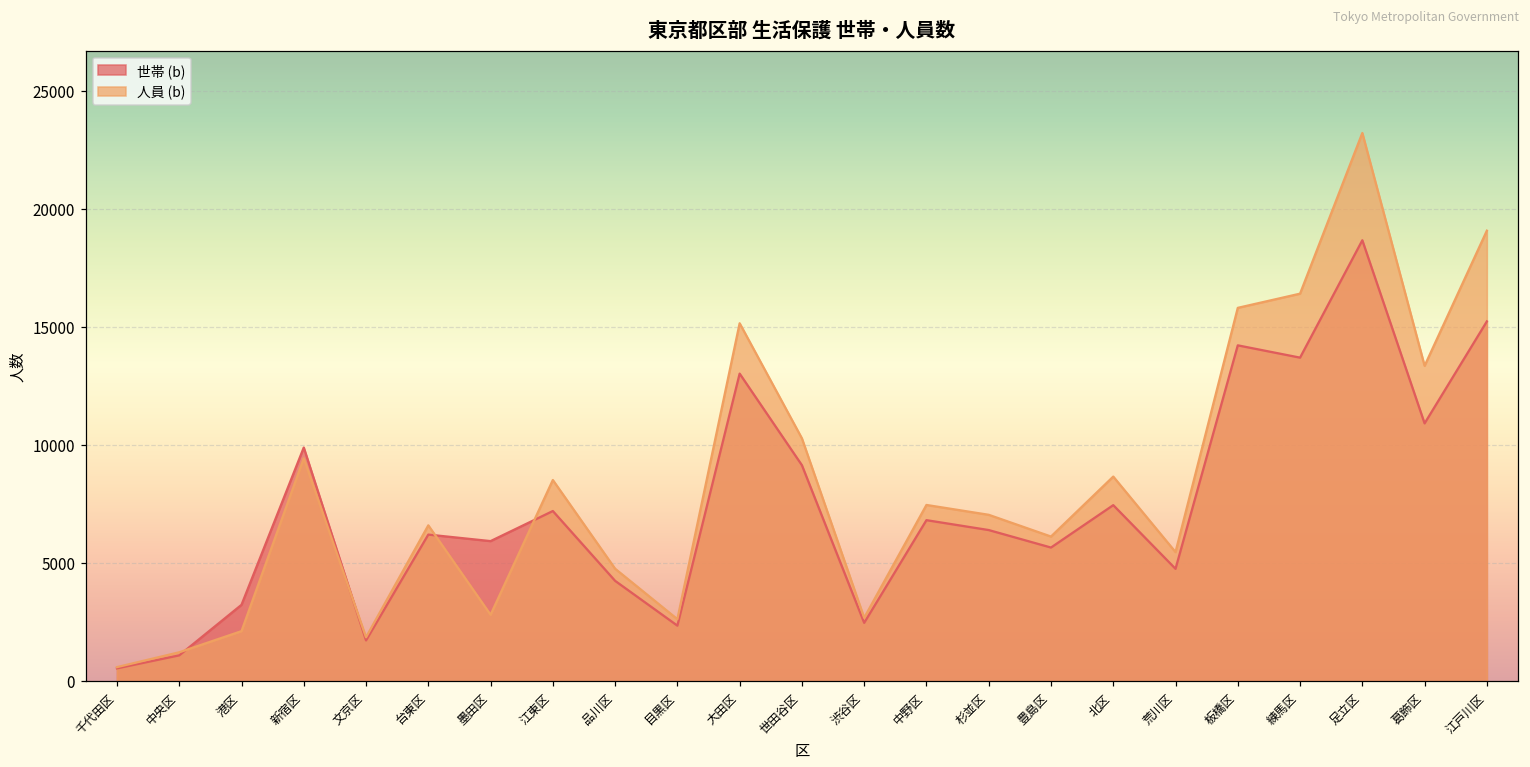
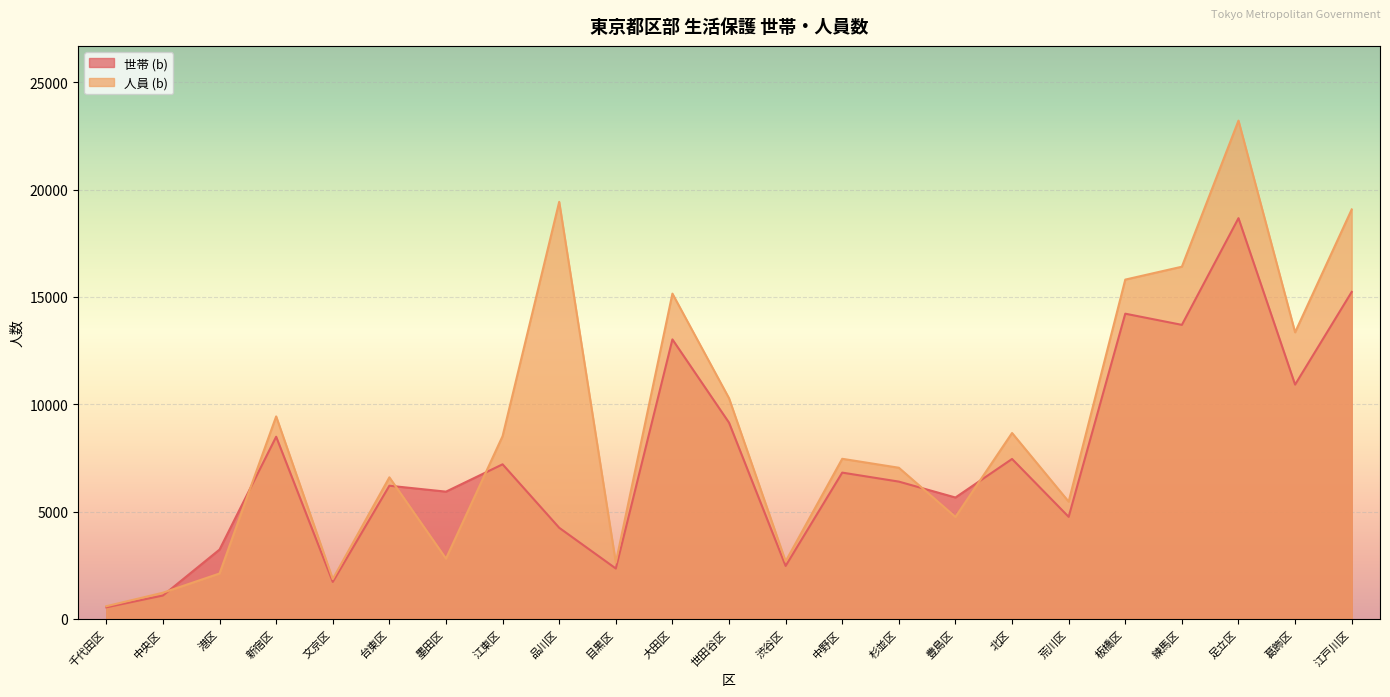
  {
    "世帯 (b)": {
      "中央区": 1100,
      "港区": 3200,
-     "新宿区": 9900,
+     "新宿区": 8500,
      "文京区": 1700,
      "台東区": 6200,
      "墨田区": 5900,
      "江東区": 7200,
      "品川区": 4200,
      "目黒区": 2300,
      "大田区": 13000,
      "世田谷区": 9100,
      "渋谷区": 2500,
      "中野区": 6800,
      "杉並区": 6400,
      "豊島区": 5700,
      "北区": 7500,
      "荒川区": 4800,
      "板橋区": 14200,
      "練馬区": 13700,
      "足立区": 18700,
      "葛飾区": 10900,
      "江戸川区": 15200
    },
    "人員 (b)": {
      "中央区": 1200,
      "港区": 2100,
      "新宿区": 9400,
      "文京区": 1900,
      "台東区": 6600,
      "墨田区": 2800,
      "江東区": 8500,
-     "品川区": 4800,
+     "品川区": 19400,
      "目黒区": 2600,
      "大田区": 15200,
      "世田谷区": 10300,
      "渋谷区": 2700,
      "中野区": 7500,
      "杉並区": 7000,
-     "豊島区": 6100,
+     "豊島区": 4800,
      "北区": 8700,
      "荒川区": 5500,
      "板橋区": 15800,
      "練馬区": 16400,
      "足立区": 23200,
      "葛飾区": 13400,
      "江戸川区": 19100
    }
  }
